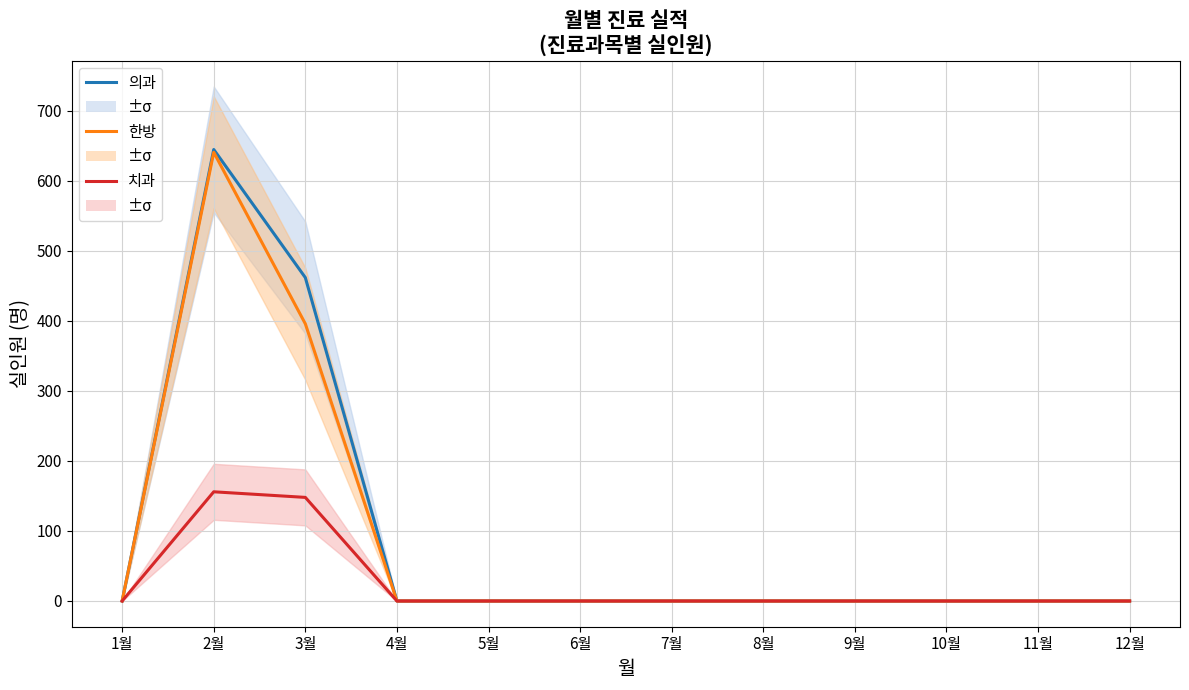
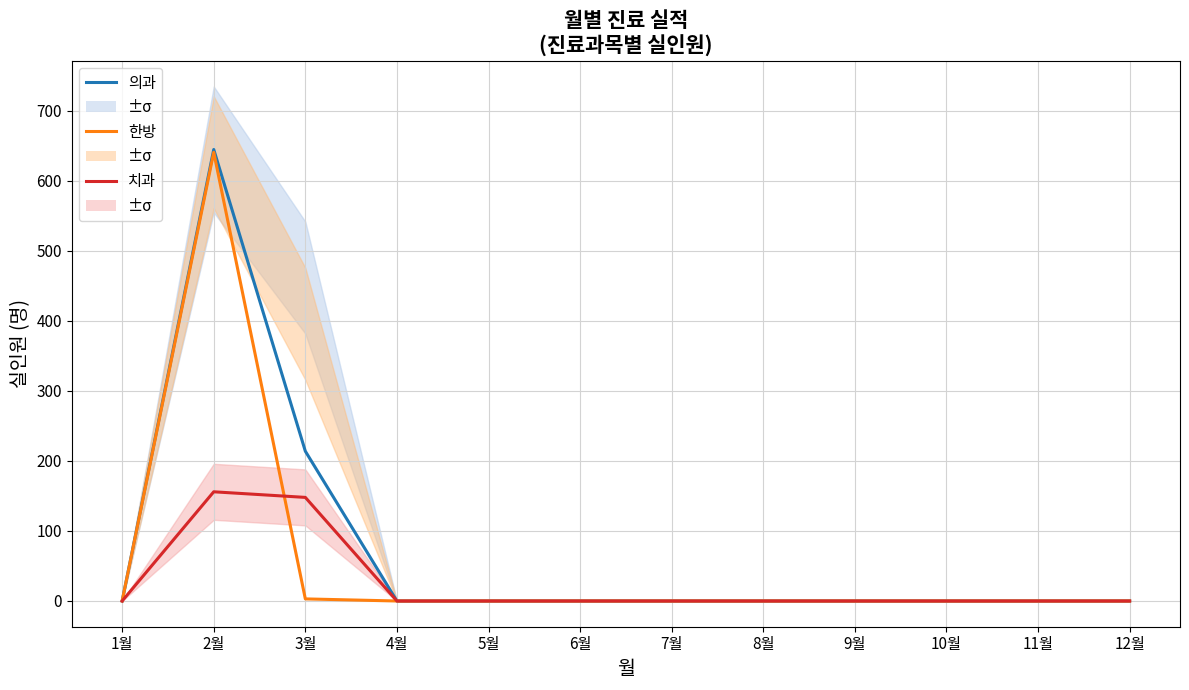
  {
    "의과": {
      "2월": 650,
-     "3월": 460
+     "3월": 210
    },
    "한방": {
      "2월": 640,
-     "3월": 400
+     "3월": 0
    },
    "치과": {
      "2월": 160,
      "3월": 150
    }
  }
